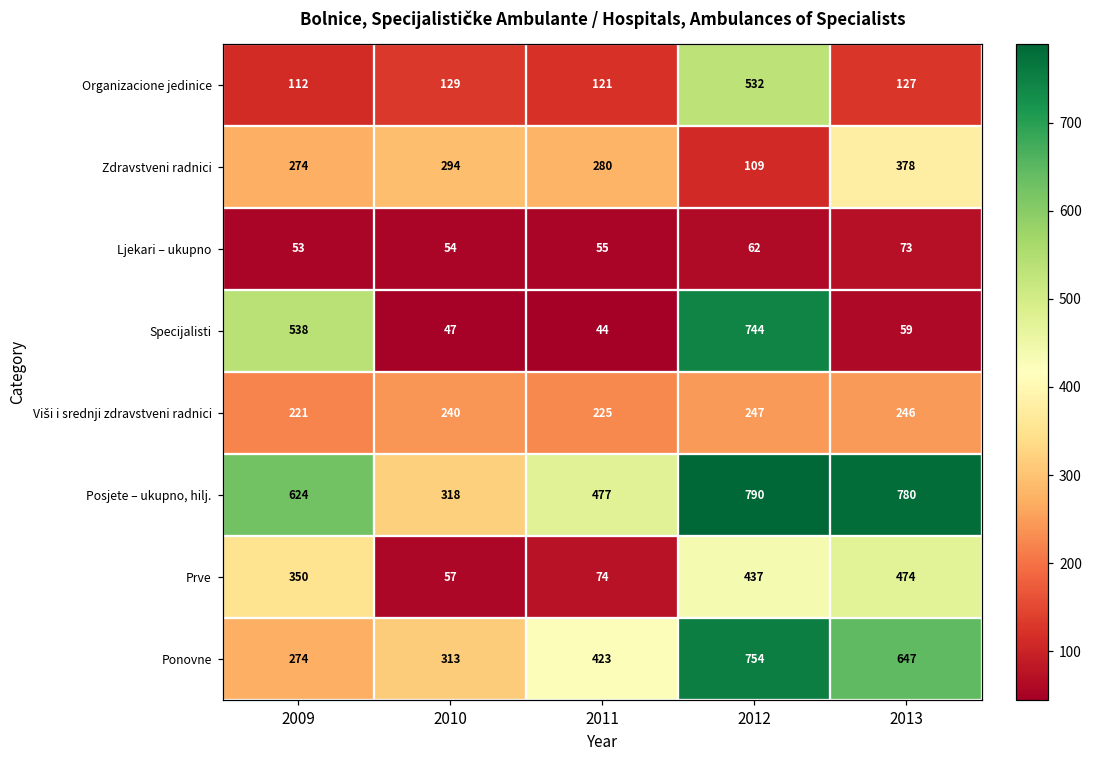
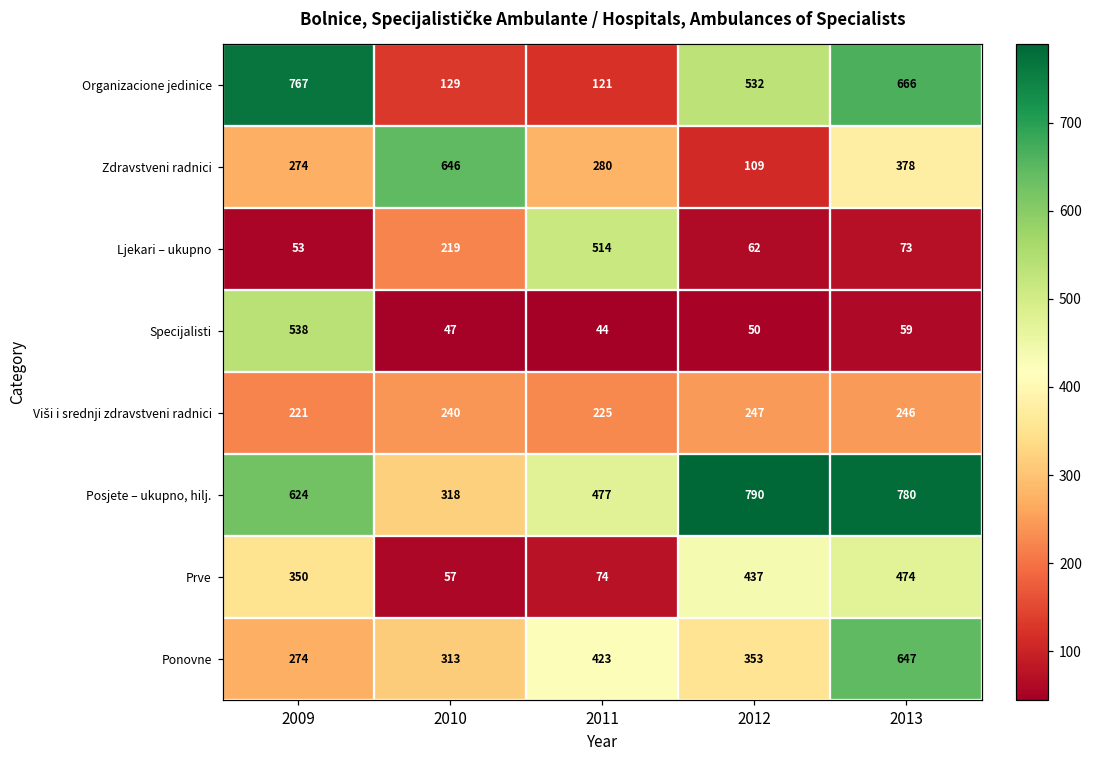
  {
    "Organizacione jedinice": {
-     "2009": 112,
+     "2009": 767,
      "2010": 129,
      "2011": 121,
      "2012": 532,
-     "2013": 127
+     "2013": 666
    },
    "Zdravstveni radnici": {
      "2009": 274,
-     "2010": 294,
+     "2010": 646,
      "2011": 280,
      "2012": 109,
      "2013": 378
    },
    "Ljekari – ukupno": {
      "2009": 53,
-     "2010": 54,
-     "2011": 55,
+     "2010": 219,
+     "2011": 514,
      "2012": 62,
      "2013": 73
    },
    "Specijalisti": {
      "2009": 538,
      "2010": 47,
      "2011": 44,
-     "2012": 744,
+     "2012": 50,
      "2013": 59
    },
    "Viši i srednji zdravstveni radnici": {
      "2009": 221,
      "2010": 240,
      "2011": 225,
      "2012": 247,
      "2013": 246
    },
    "Posjete – ukupno, hilj.": {
      "2009": 624,
      "2010": 318,
      "2011": 477,
      "2012": 790,
      "2013": 780
    },
    "Prve": {
      "2009": 350,
      "2010": 57,
      "2011": 74,
      "2012": 437,
      "2013": 474
    },
    "Ponovne": {
      "2009": 274,
      "2010": 313,
      "2011": 423,
-     "2012": 754,
+     "2012": 353,
      "2013": 647
    }
  }
